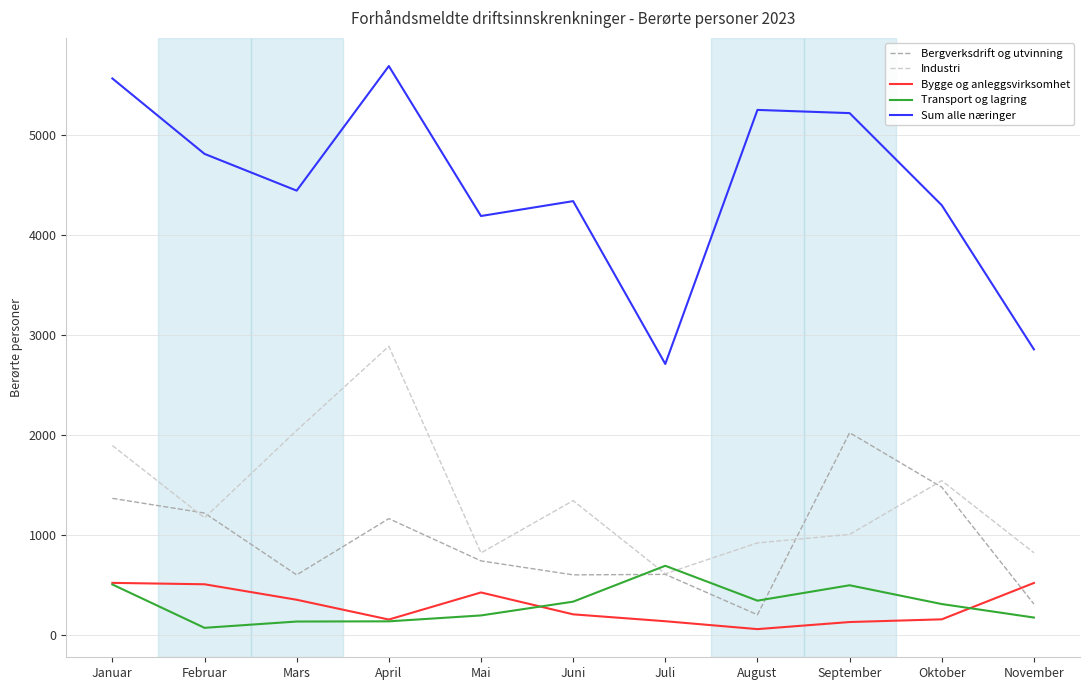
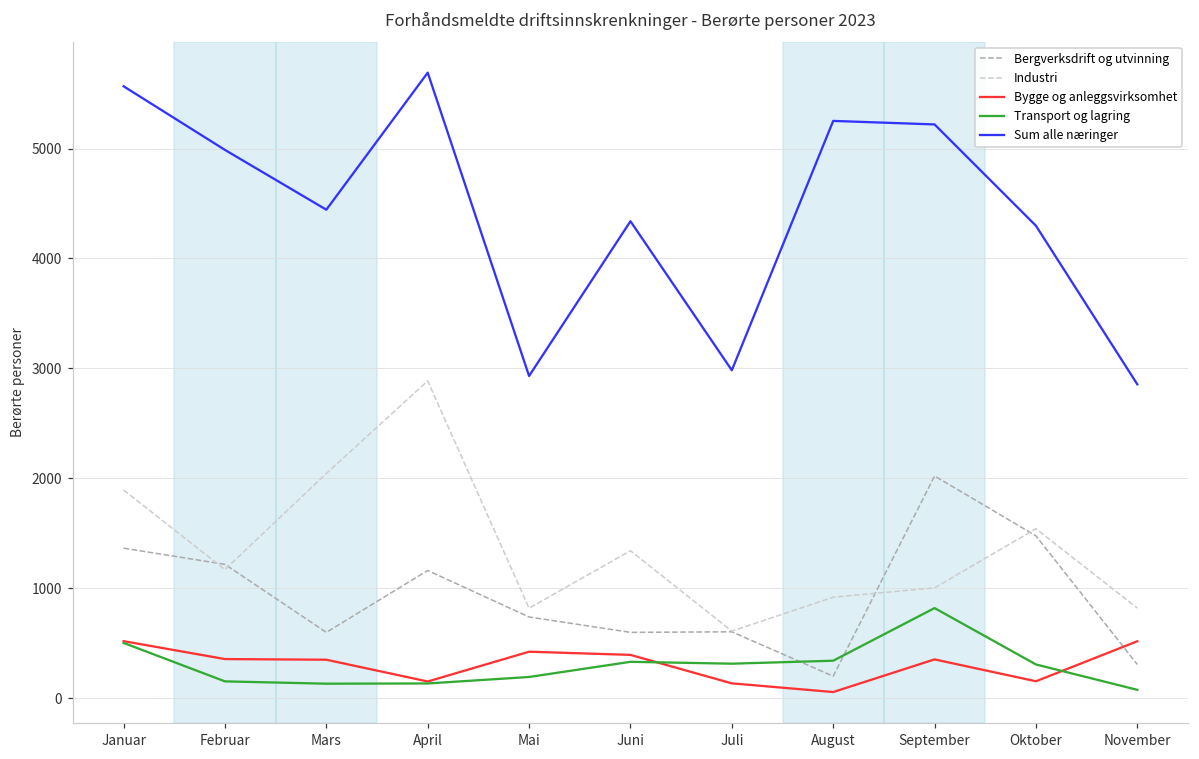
  {
    "Bygge og anleggsvirksomhet": {
-     "Februar": 500,
+     "Februar": 400,
      "Mars": 300,
      "Mai": 400,
-     "Juni": 200,
+     "Juni": 400,
      "Juli": 100,
      "August": 100,
-     "September": 100,
+     "September": 400,
      "Oktober": 200,
      "November": 500
    },
    "Transport og lagring": {
-     "Februar": 100,
+     "Februar": 200,
      "Mars": 100,
      "Mai": 200,
      "Juni": 300,
-     "Juli": 700,
+     "Juli": 300,
      "August": 300,
-     "September": 500,
+     "September": 800,
      "Oktober": 300,
-     "November": 200
+     "November": 100
    },
    "Sum alle næringer": {
      "Januar": 5600,
-     "Februar": 4800,
+     "Februar": 5000,
      "Mars": 4400,
      "April": 5700,
-     "Mai": 4200,
+     "Mai": 2900,
      "Juni": 4300,
-     "Juli": 2700,
+     "Juli": 3000,
      "August": 5300,
      "September": 5200,
      "Oktober": 4300,
      "November": 2900
    }
  }
